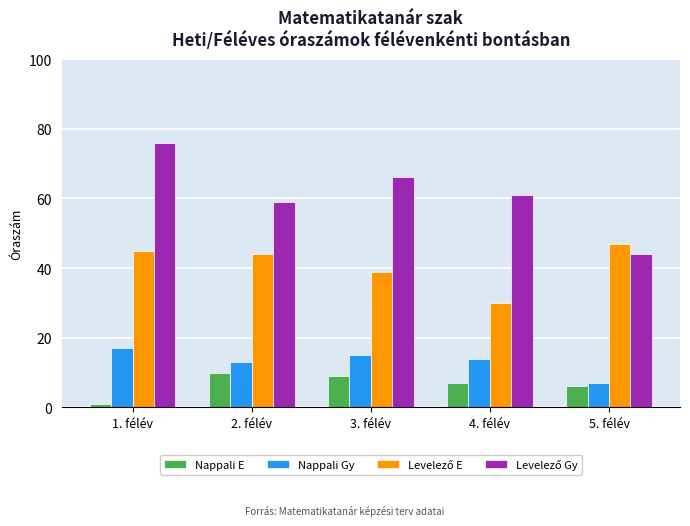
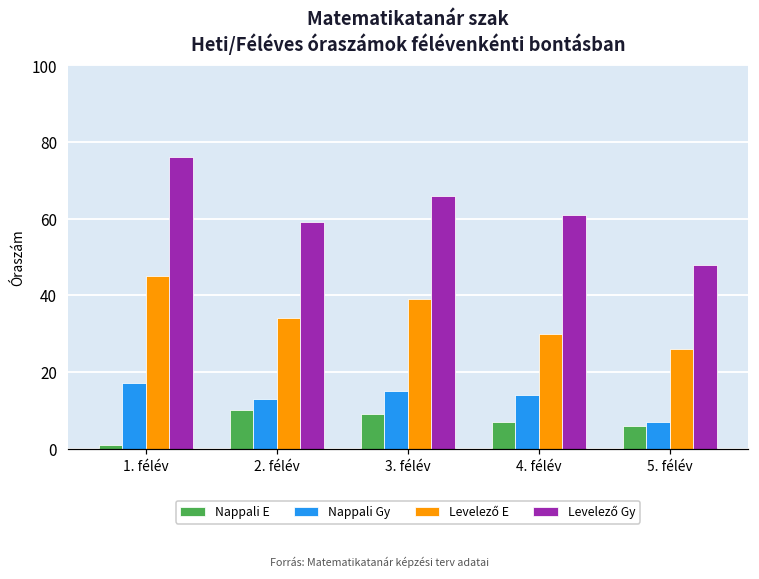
  {
    "Nappali E": {
      "1. félév": 1,
      "2. félév": 10,
      "3. félév": 9,
      "4. félév": 7,
      "5. félév": 6
    },
    "Nappali Gy": {
      "1. félév": 17,
      "2. félév": 13,
      "3. félév": 15,
      "4. félév": 14,
      "5. félév": 7
    },
    "Levelező E": {
      "1. félév": 45,
-     "2. félév": 44,
+     "2. félév": 34,
      "3. félév": 39,
      "4. félév": 30,
-     "5. félév": 47
+     "5. félév": 26
    },
    "Levelező Gy": {
      "1. félév": 76,
      "2. félév": 59,
      "3. félév": 66,
      "4. félév": 61,
-     "5. félév": 44
+     "5. félév": 48
    }
  }
